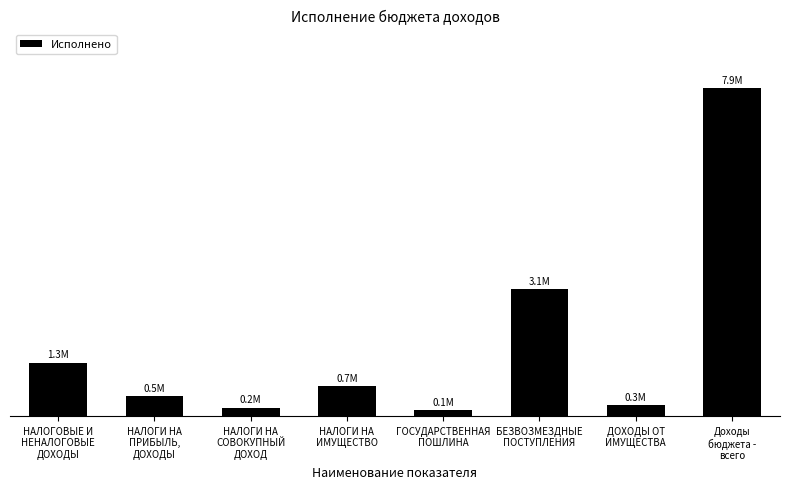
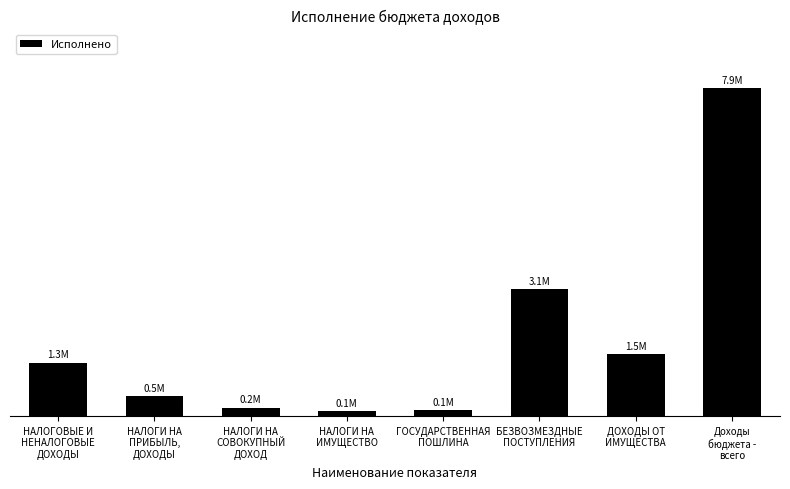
  {
-   "НАЛОГИ НА ИМУЩЕСТВО": "0.7М",
-   "ДОХОДЫ ОТ ИМУЩЕСТВА": "0.3М"
+   "НАЛОГИ НА ИМУЩЕСТВО": "0.1М",
+   "ДОХОДЫ ОТ ИМУЩЕСТВА": "1.5М"
  }
